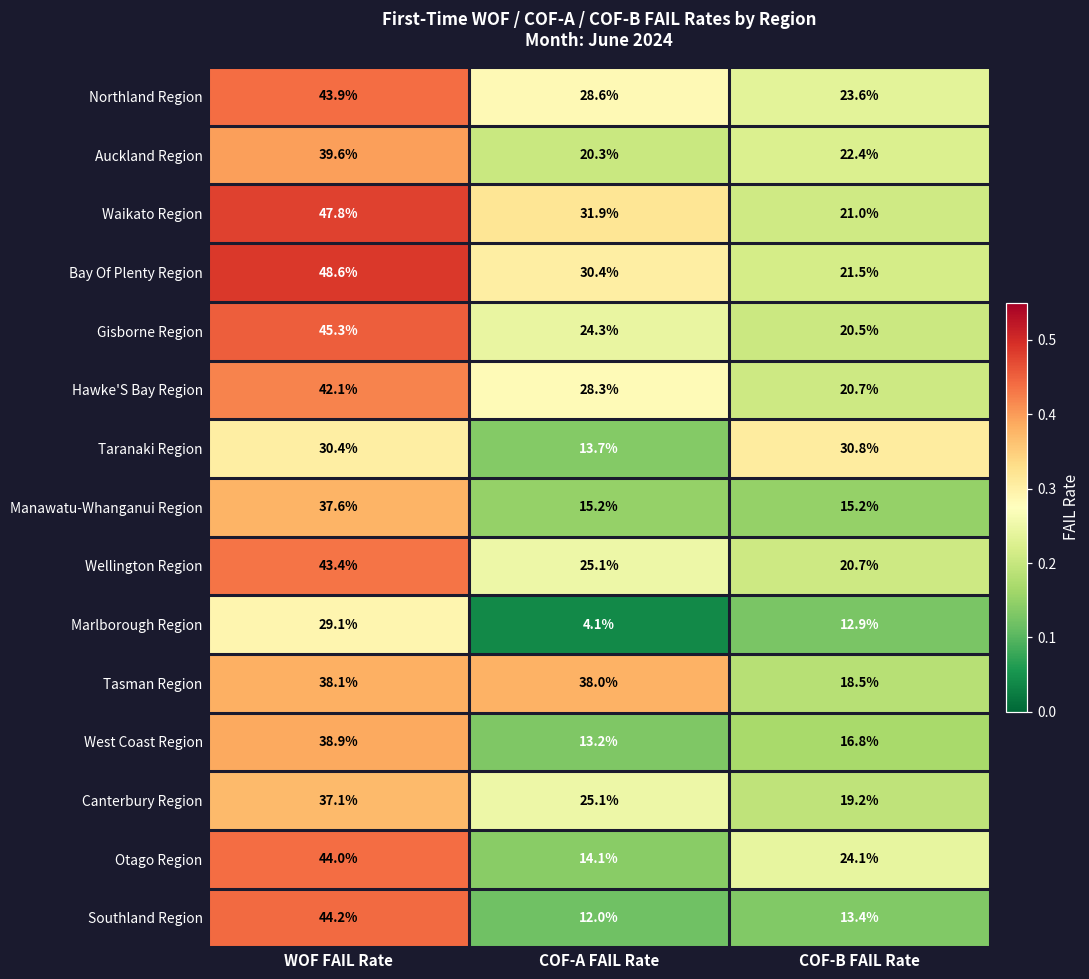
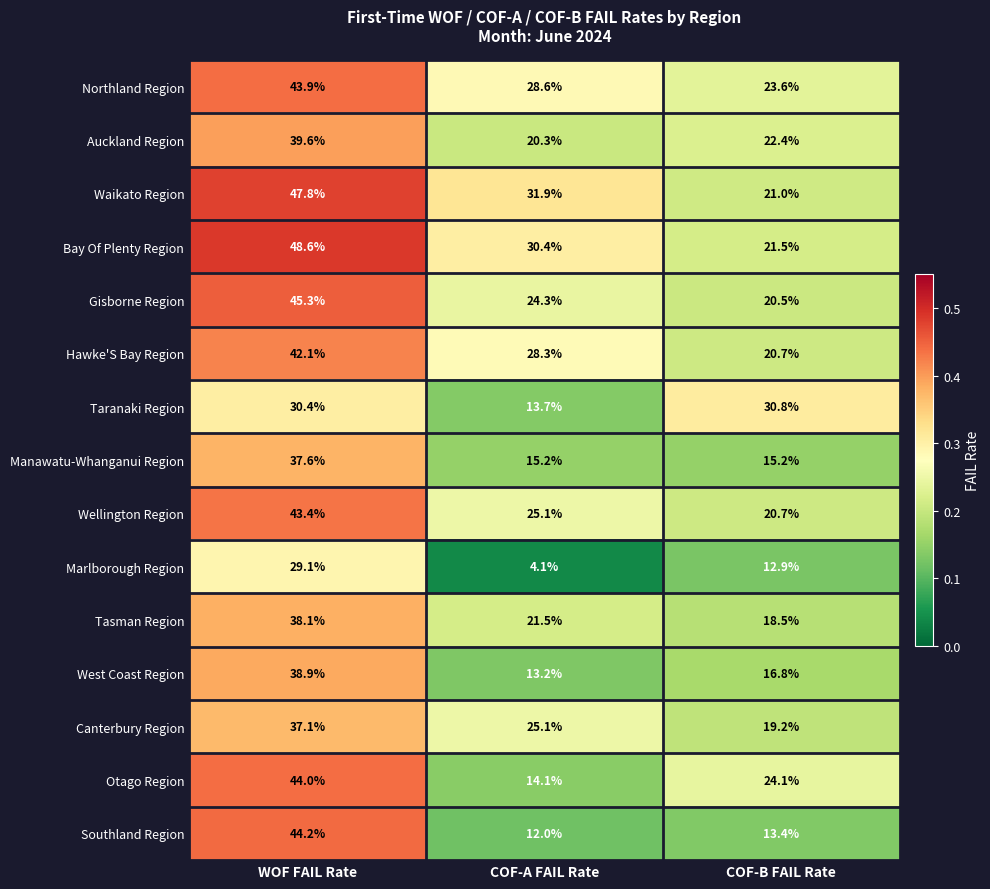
  {
    "Northland Region": {
      "WOF FAIL Rate": "43.9%",
      "COF-A FAIL Rate": "28.6%",
      "COF-B FAIL Rate": "23.6%"
    },
    "Auckland Region": {
      "WOF FAIL Rate": "39.6%",
      "COF-A FAIL Rate": "20.3%",
      "COF-B FAIL Rate": "22.4%"
    },
    "Waikato Region": {
      "WOF FAIL Rate": "47.8%",
      "COF-A FAIL Rate": "31.9%",
      "COF-B FAIL Rate": "21.0%"
    },
    "Bay Of Plenty Region": {
      "WOF FAIL Rate": "48.6%",
      "COF-A FAIL Rate": "30.4%",
      "COF-B FAIL Rate": "21.5%"
    },
    "Gisborne Region": {
      "WOF FAIL Rate": "45.3%",
      "COF-A FAIL Rate": "24.3%",
      "COF-B FAIL Rate": "20.5%"
    },
    "Hawke'S Bay Region": {
      "WOF FAIL Rate": "42.1%",
      "COF-A FAIL Rate": "28.3%",
      "COF-B FAIL Rate": "20.7%"
    },
    "Taranaki Region": {
      "WOF FAIL Rate": "30.4%",
      "COF-A FAIL Rate": "13.7%",
      "COF-B FAIL Rate": "30.8%"
    },
    "Manawatu-Whanganui Region": {
      "WOF FAIL Rate": "37.6%",
      "COF-A FAIL Rate": "15.2%",
      "COF-B FAIL Rate": "15.2%"
    },
    "Wellington Region": {
      "WOF FAIL Rate": "43.4%",
      "COF-A FAIL Rate": "25.1%",
      "COF-B FAIL Rate": "20.7%"
    },
    "Marlborough Region": {
      "WOF FAIL Rate": "29.1%",
      "COF-A FAIL Rate": "4.1%",
      "COF-B FAIL Rate": "12.9%"
    },
    "Tasman Region": {
      "WOF FAIL Rate": "38.1%",
-     "COF-A FAIL Rate": "38.0%",
+     "COF-A FAIL Rate": "21.5%",
      "COF-B FAIL Rate": "18.5%"
    },
    "West Coast Region": {
      "WOF FAIL Rate": "38.9%",
      "COF-A FAIL Rate": "13.2%",
      "COF-B FAIL Rate": "16.8%"
    },
    "Canterbury Region": {
      "WOF FAIL Rate": "37.1%",
      "COF-A FAIL Rate": "25.1%",
      "COF-B FAIL Rate": "19.2%"
    },
    "Otago Region": {
      "WOF FAIL Rate": "44.0%",
      "COF-A FAIL Rate": "14.1%",
      "COF-B FAIL Rate": "24.1%"
    },
    "Southland Region": {
      "WOF FAIL Rate": "44.2%",
      "COF-A FAIL Rate": "12.0%",
      "COF-B FAIL Rate": "13.4%"
    }
  }
